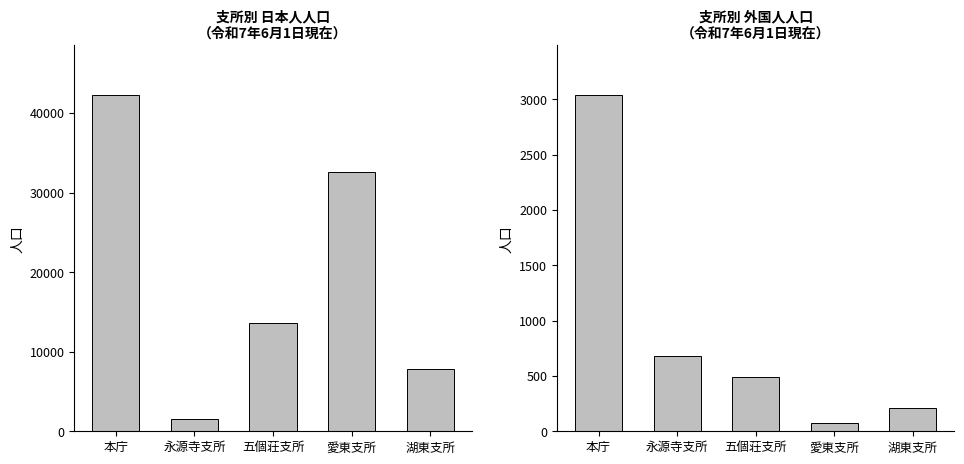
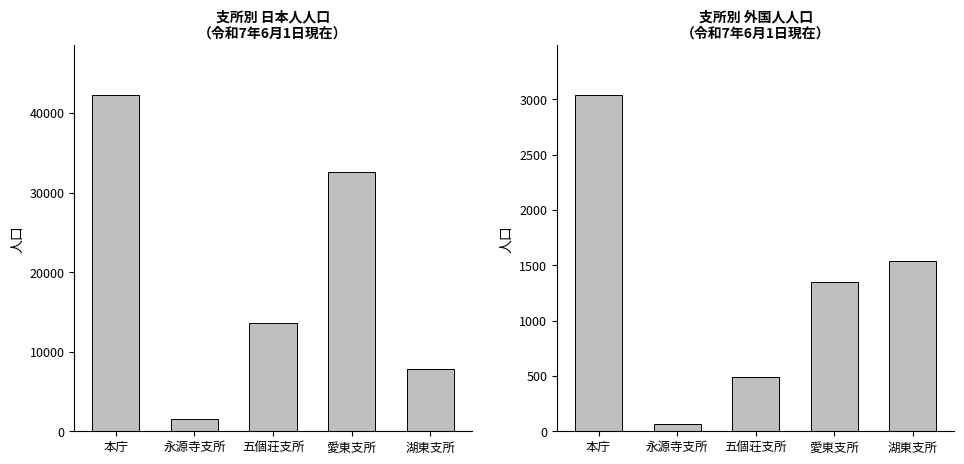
  {
    "支所別 日本人人口 （令和7年6月1日現在）": {
      "本庁": 42000,
      "永源寺支所": 2000,
      "五個荘支所": 14000,
      "愛東支所": 33000,
      "湖東支所": 8000
    },
    "支所別 外国人人口 （令和7年6月1日現在）": {
      "本庁": 3040,
-     "永源寺支所": 680,
+     "永源寺支所": 70,
      "五個荘支所": 490,
-     "愛東支所": 80,
-     "湖東支所": 210
+     "愛東支所": 1350,
+     "湖東支所": 1540
    }
  }
